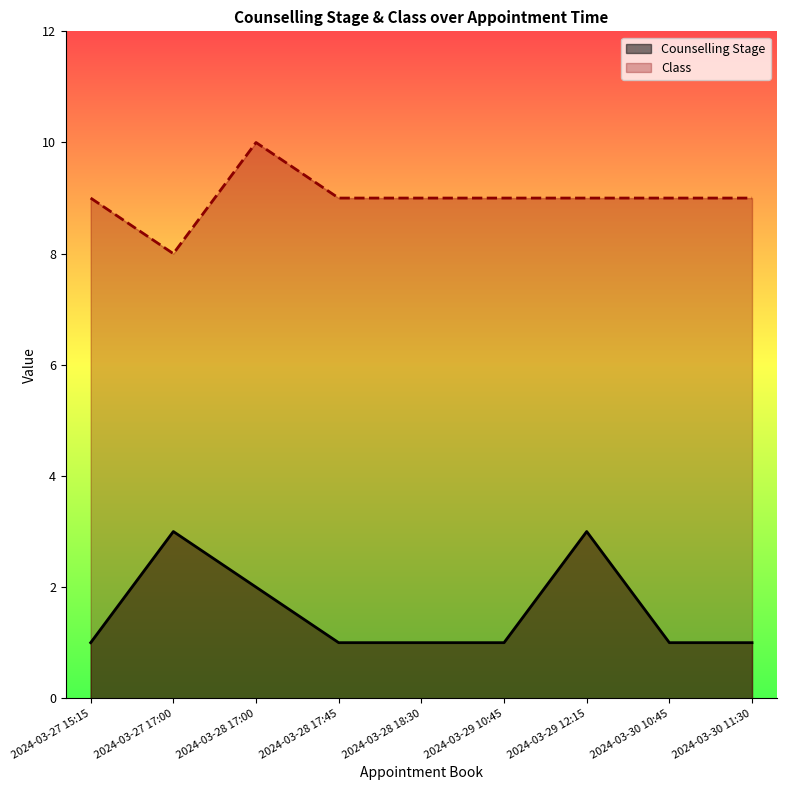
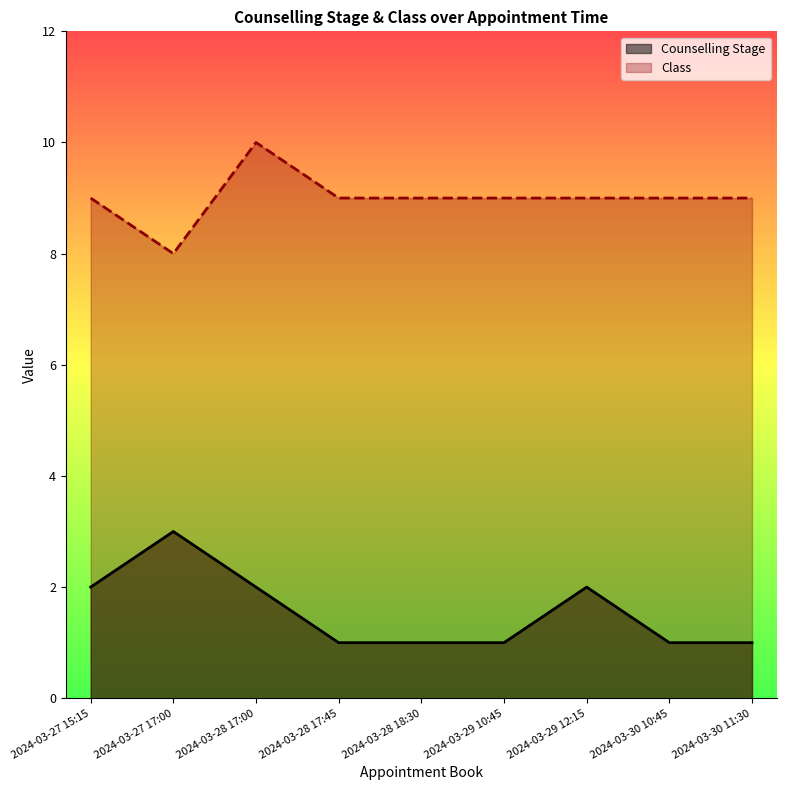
  {
    "Counselling Stage": {
-     "2024-03-27 15:15": 1,
+     "2024-03-27 15:15": 2,
      "2024-03-27 17:00": 3,
      "2024-03-28 17:00": 2,
      "2024-03-28 17:45": 1,
      "2024-03-28 18:30": 1,
      "2024-03-29 10:45": 1,
-     "2024-03-29 12:15": 3,
+     "2024-03-29 12:15": 2,
      "2024-03-30 10:45": 1,
      "2024-03-30 11:30": 1
    },
    "Class": {
      "2024-03-27 15:15": 9,
      "2024-03-27 17:00": 8,
      "2024-03-28 17:00": 10,
      "2024-03-28 17:45": 9,
      "2024-03-28 18:30": 9,
      "2024-03-29 10:45": 9,
      "2024-03-29 12:15": 9,
      "2024-03-30 10:45": 9,
      "2024-03-30 11:30": 9
    }
  }
